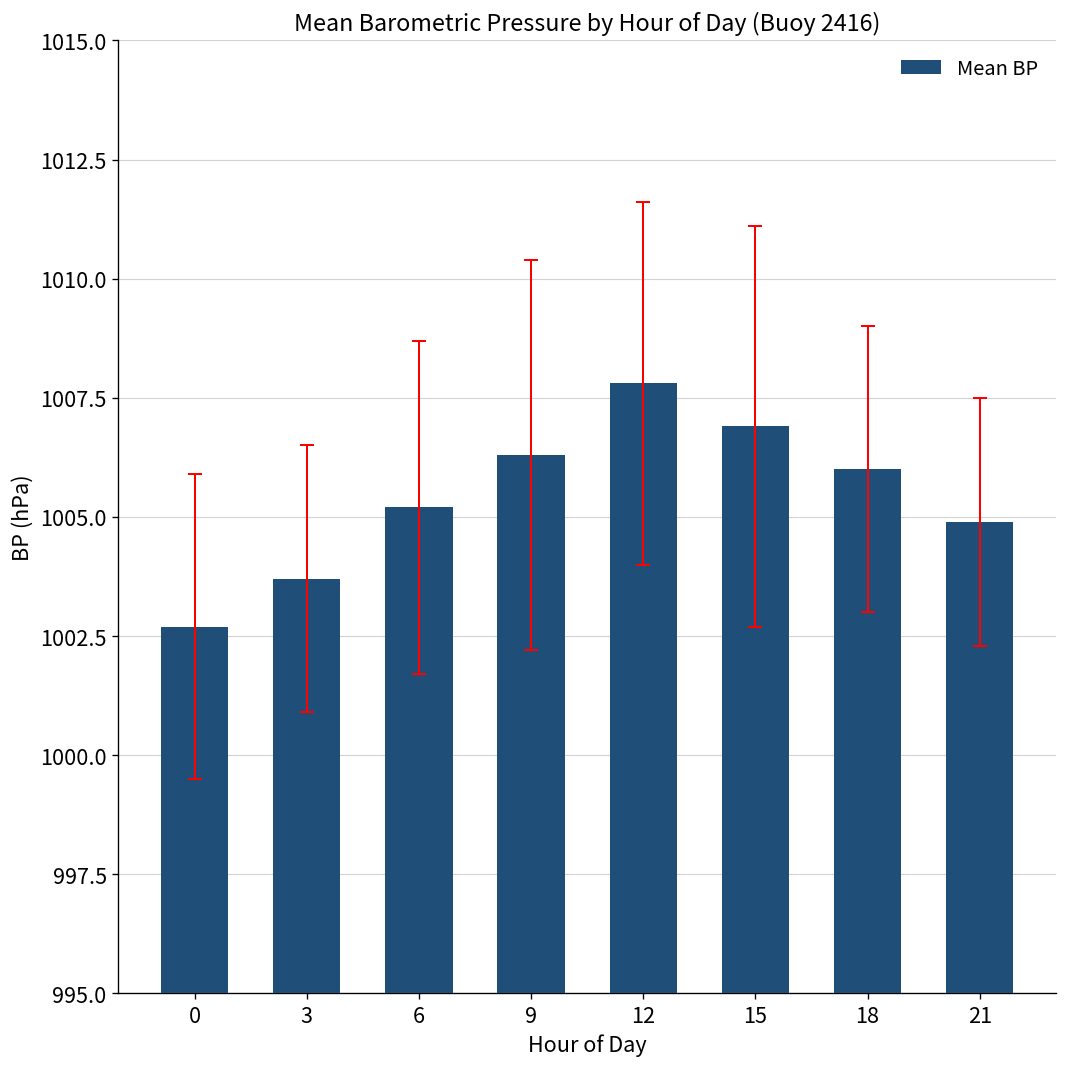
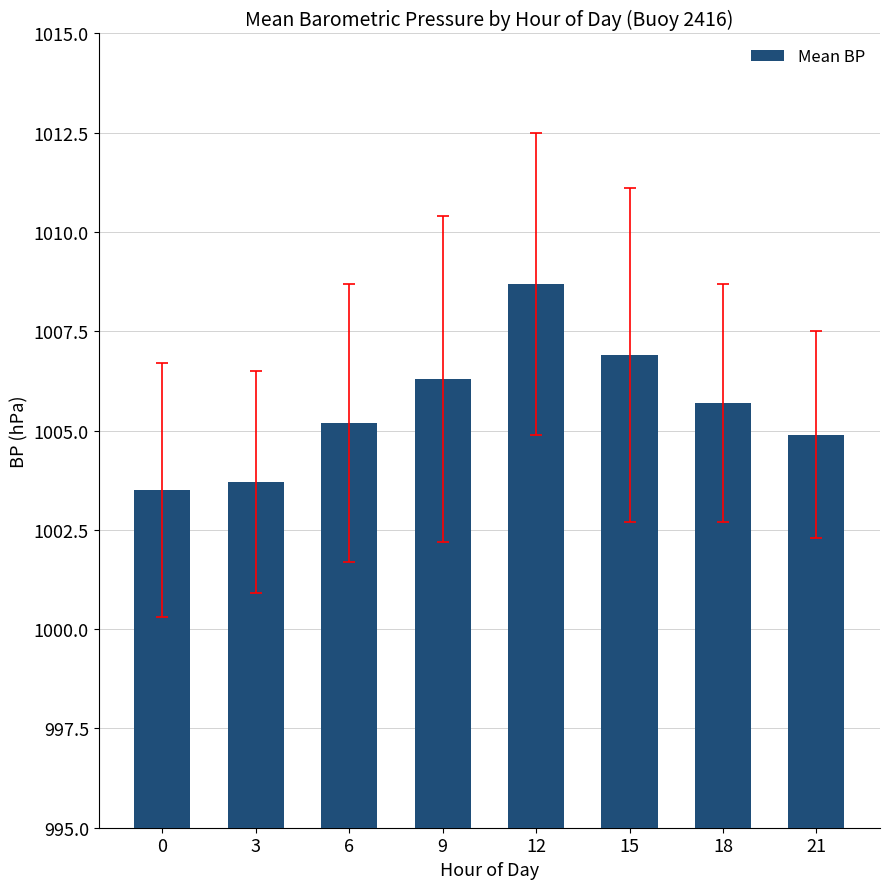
  {
    "Mean BP": {
-     "0": 1002.7,
+     "0": 1003.5,
      "3": 1003.7,
      "6": 1005.2,
      "9": 1006.3,
-     "12": 1007.8,
+     "12": 1008.7,
      "15": 1006.9,
-     "18": 1006.0,
+     "18": 1005.7,
      "21": 1004.9
    }
  }
